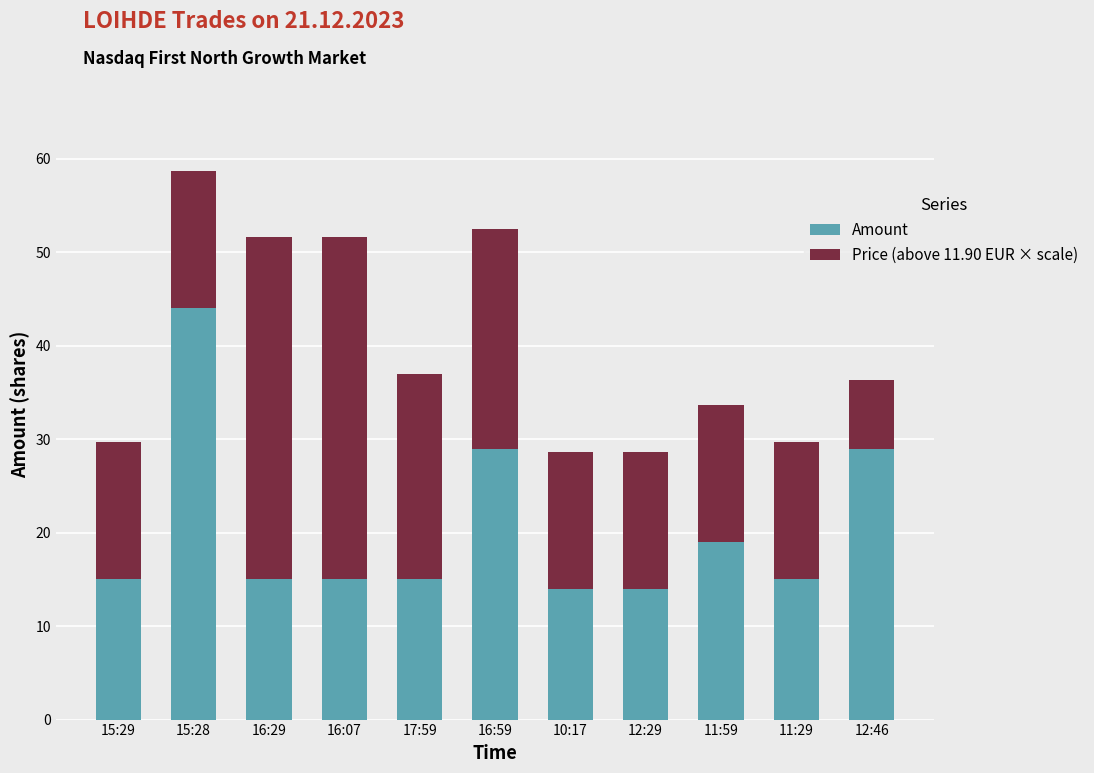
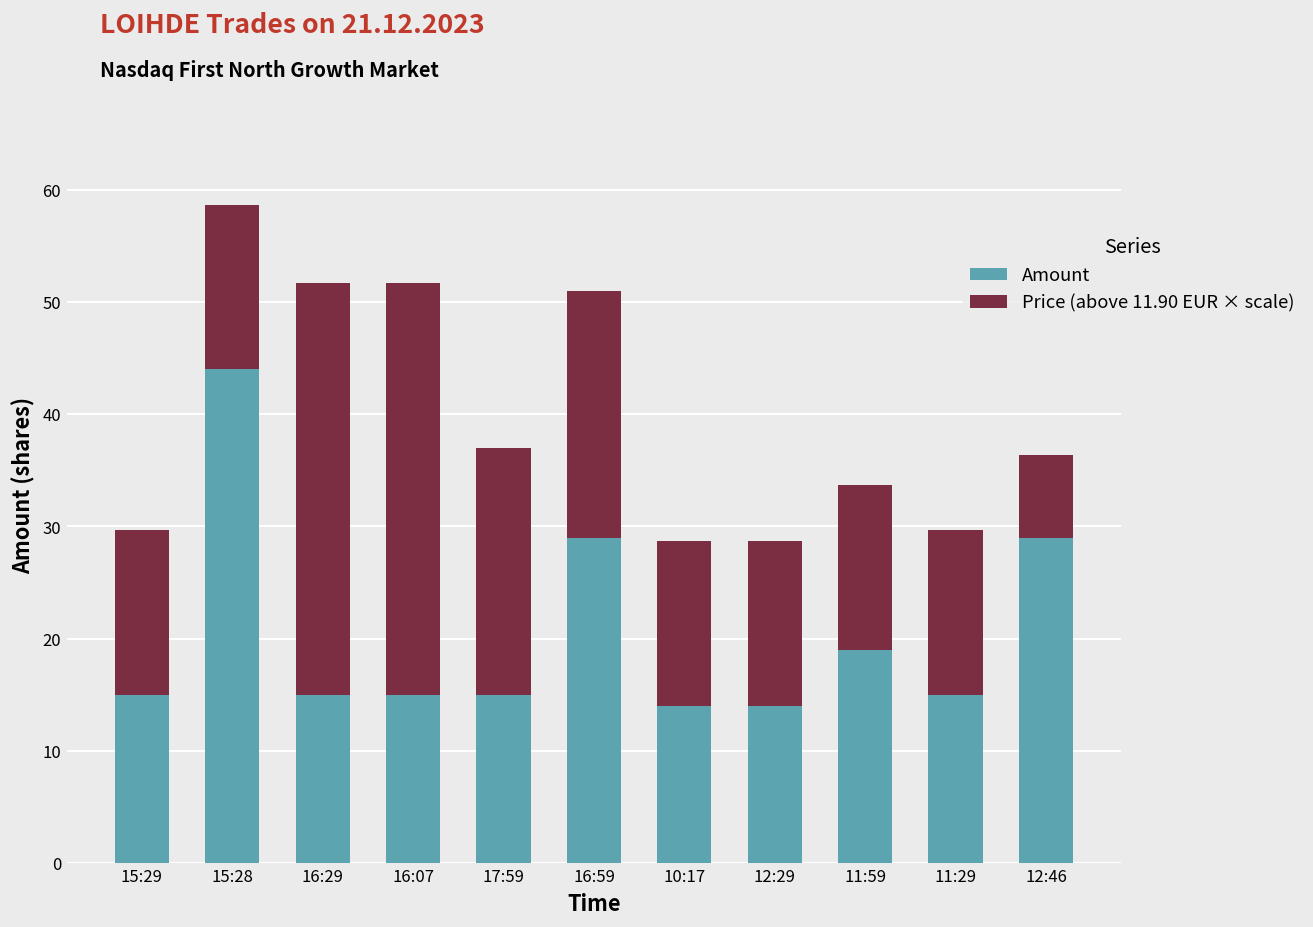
  {
    "Amount": {
      "15:29": 15,
      "15:28": 44,
      "16:29": 15,
      "16:07": 15,
      "17:59": 15,
      "16:59": 29,
      "10:17": 14,
      "12:29": 14,
      "11:59": 19,
      "11:29": 15,
      "12:46": 29
    },
    "Price (above 11.90 EUR × scale)": {
      "15:29": 15,
      "15:28": 15,
      "16:29": 37,
      "16:07": 37,
      "17:59": 22,
-     "16:59": 23,
+     "16:59": 22,
      "10:17": 15,
      "12:29": 15,
      "11:59": 15,
      "11:29": 15,
      "12:46": 7
    }
  }
